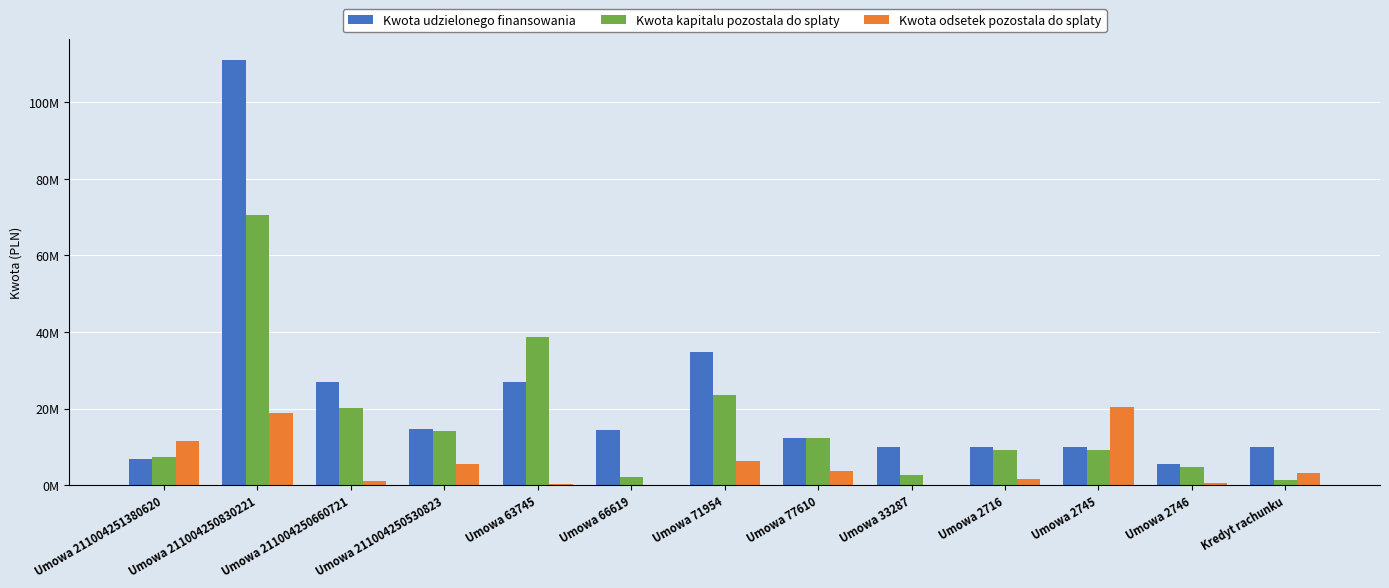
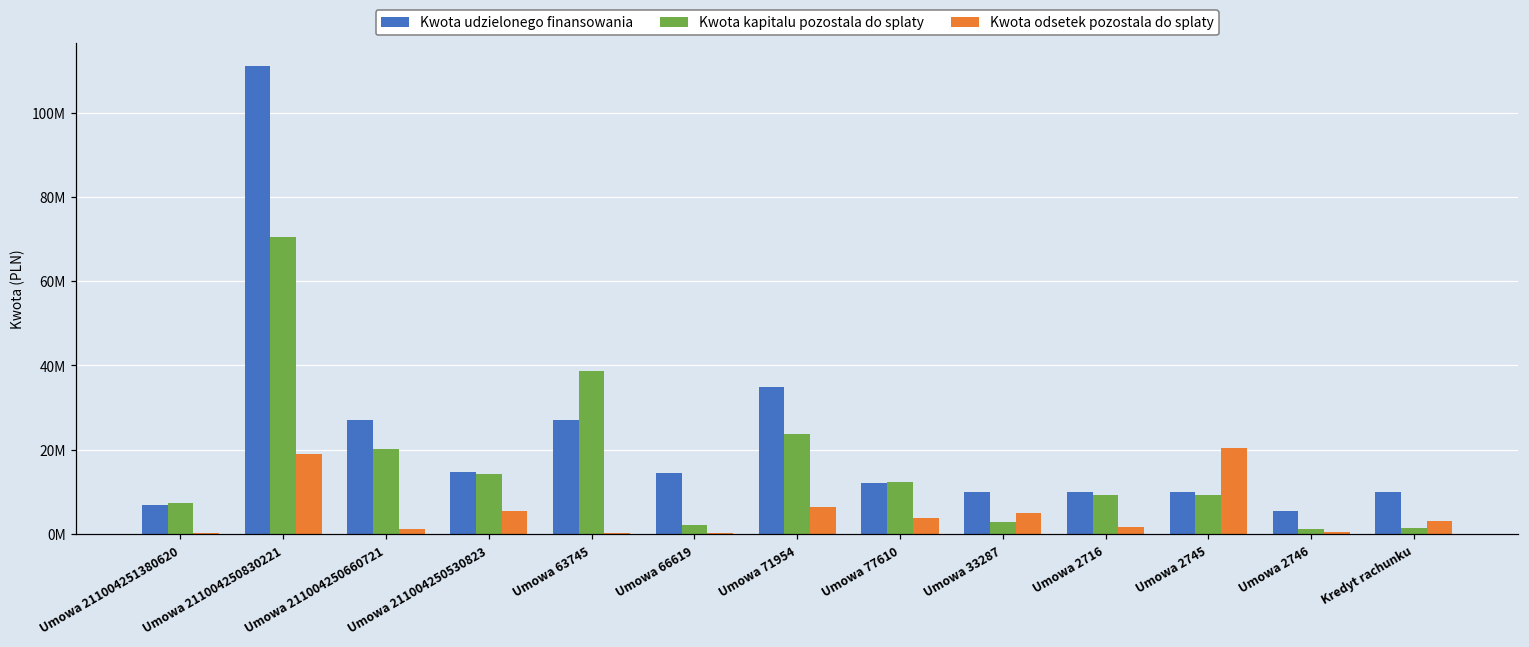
  {
    "Kwota udzielonego finansowania": {
      "Umowa 211004251380620": 7000000,
      "Umowa 211004250830221": 111000000,
      "Umowa 211004250660721": 27000000,
      "Umowa 211004250530823": 15000000,
      "Umowa 63745": 27000000,
      "Umowa 66619": 15000000,
      "Umowa 71954": 35000000,
      "Umowa 77610": 12000000,
      "Umowa 33287": 10000000,
      "Umowa 2716": 10000000,
      "Umowa 2745": 10000000,
      "Umowa 2746": 6000000,
      "Kredyt rachunku": 10000000
    },
    "Kwota kapitalu pozostala do splaty": {
      "Umowa 211004251380620": 7000000,
      "Umowa 211004250830221": 71000000,
      "Umowa 211004250660721": 20000000,
      "Umowa 211004250530823": 14000000,
      "Umowa 63745": 39000000,
      "Umowa 66619": 2000000,
      "Umowa 71954": 24000000,
      "Umowa 77610": 12000000,
      "Umowa 33287": 3000000,
      "Umowa 2716": 9000000,
      "Umowa 2745": 9000000,
-     "Umowa 2746": 5000000,
+     "Umowa 2746": 1000000,
      "Kredyt rachunku": 1000000
    },
    "Kwota odsetek pozostala do splaty": {
-     "Umowa 211004251380620": 12000000,
+     "Umowa 211004251380620": 0,
      "Umowa 211004250830221": 19000000,
      "Umowa 211004250660721": 1000000,
      "Umowa 211004250530823": 6000000,
      "Umowa 71954": 6000000,
      "Umowa 77610": 4000000,
-     "Umowa 33287": 0,
+     "Umowa 33287": 5000000,
      "Umowa 2716": 2000000,
      "Umowa 2745": 20000000,
      "Kredyt rachunku": 3000000
    }
  }
